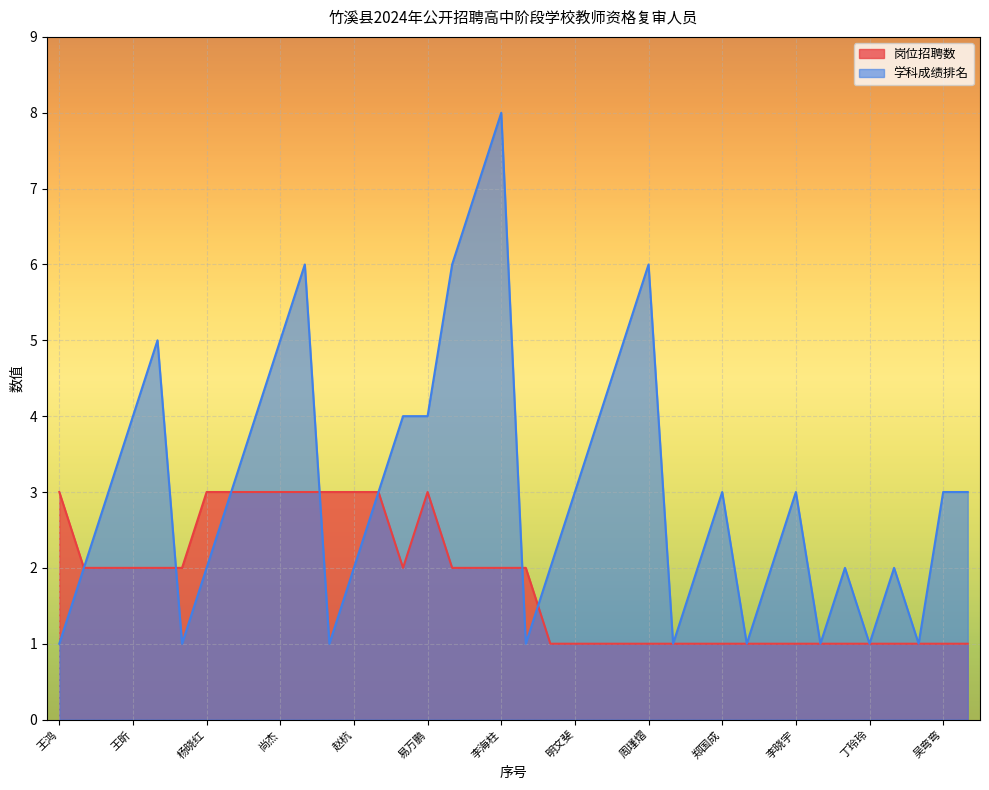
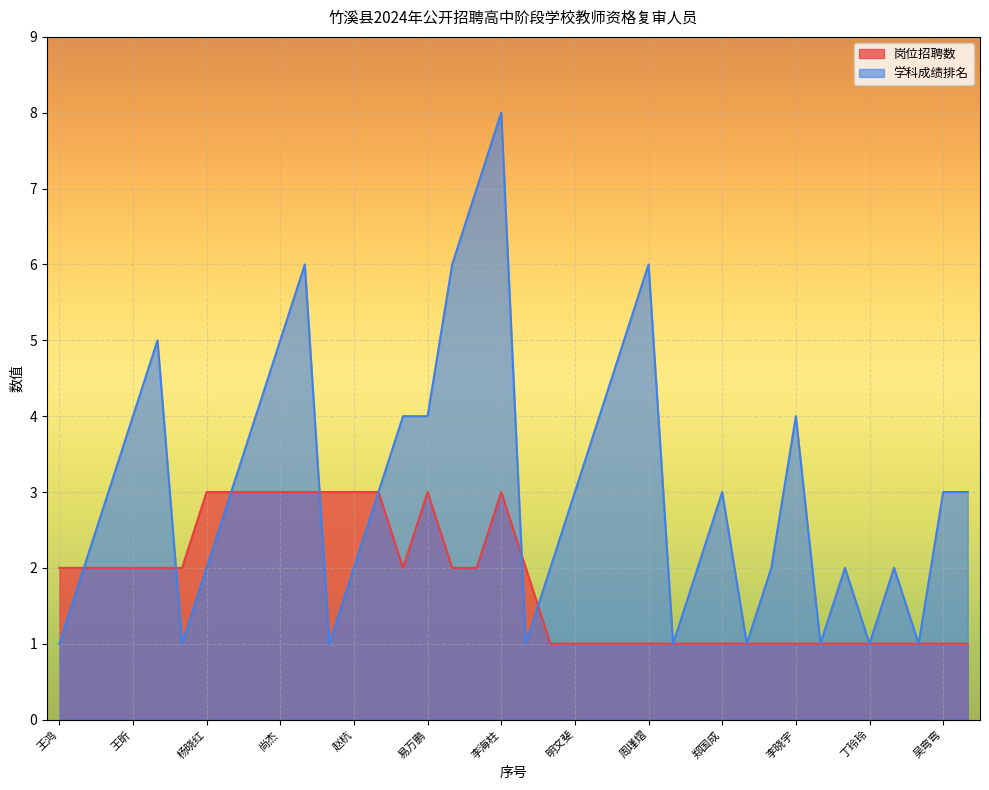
  {
    "岗位招聘数": {
-     "王鸿": 3,
+     "王鸿": 2,
      "王昕": 2,
      "杨晓红": 3,
      "尚杰": 3,
      "赵杭": 3,
      "易万鹏": 3,
-     "李海柱": 2,
+     "李海柱": 3,
      "明文斐": 1,
      "周瑾熠": 1,
      "郑国成": 1,
      "李晓宇": 1,
      "吴弯弯": 1
    },
    "学科成绩排名": {
      "王鸿": 1,
      "王昕": 4,
      "杨晓红": 2,
      "尚杰": 5,
      "赵杭": 2,
      "易万鹏": 4,
      "李海柱": 8,
      "明文斐": 3,
      "周瑾熠": 6,
      "郑国成": 3,
-     "李晓宇": 3,
+     "李晓宇": 4,
      "吴弯弯": 3
    }
  }
